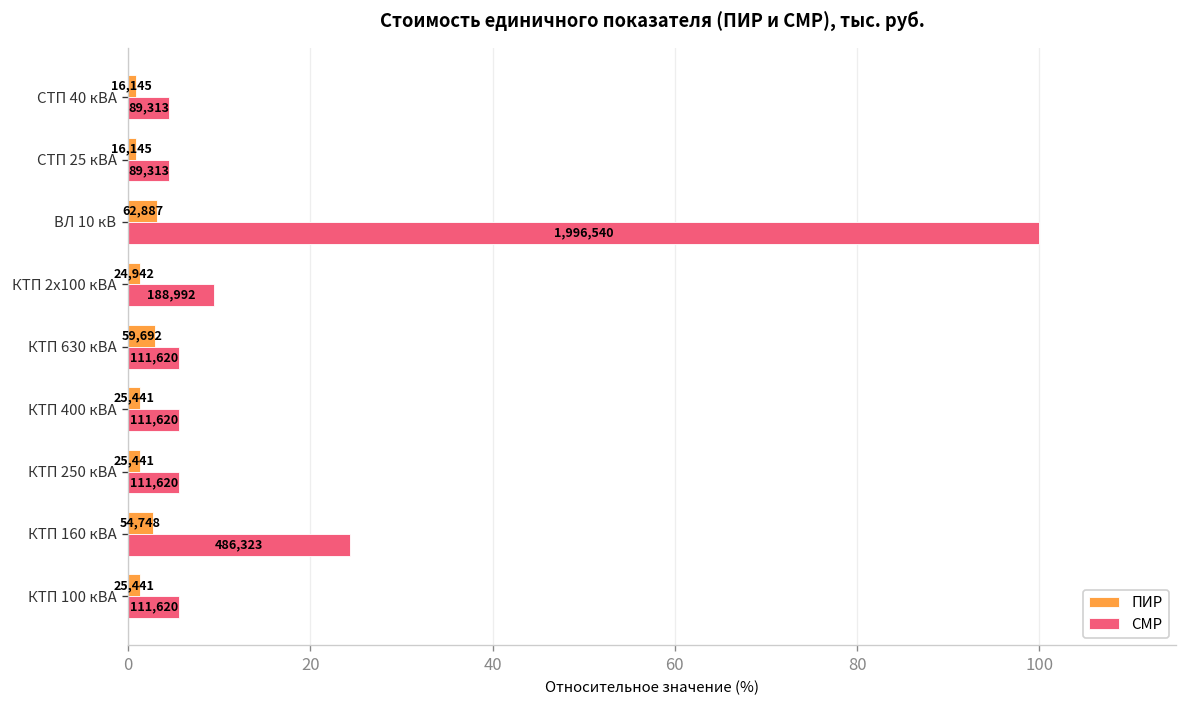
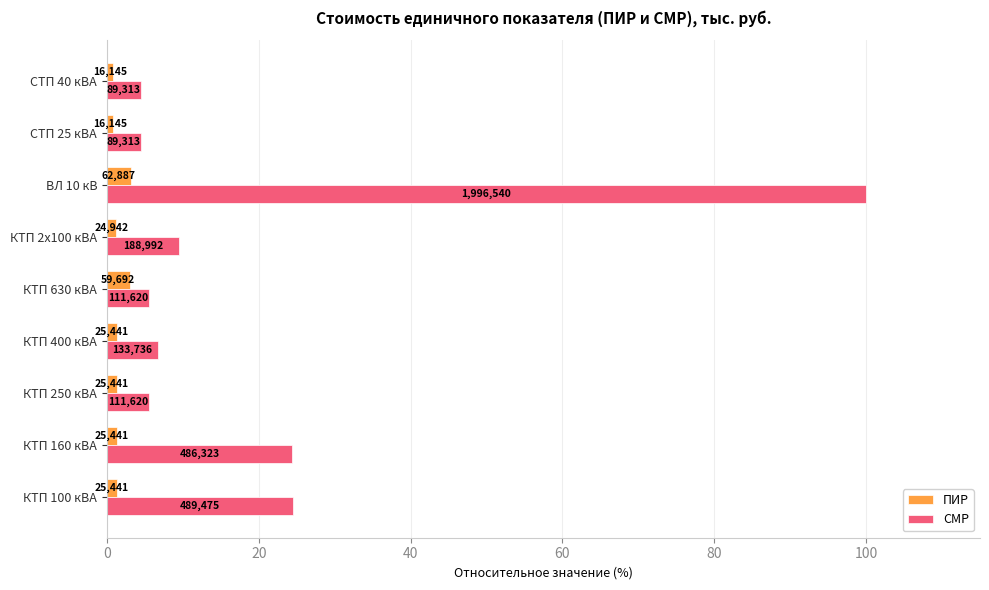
  {
    "ПИР": {
-     "КТП 160 кВА": "54,748"
+     "КТП 160 кВА": "25,441"
    },
    "СМР": {
-     "КТП 400 кВА": "111,620",
-     "КТП 100 кВА": "111,620"
+     "КТП 400 кВА": "133,736",
+     "КТП 100 кВА": "489,475"
    }
  }
